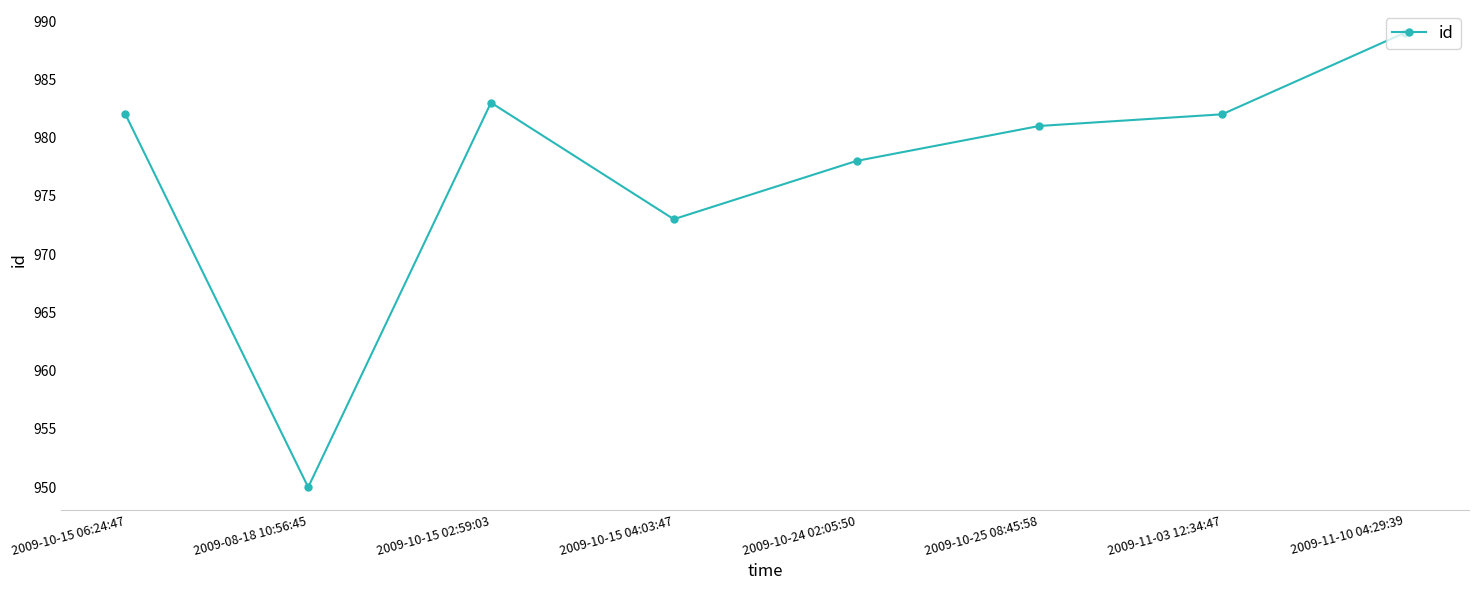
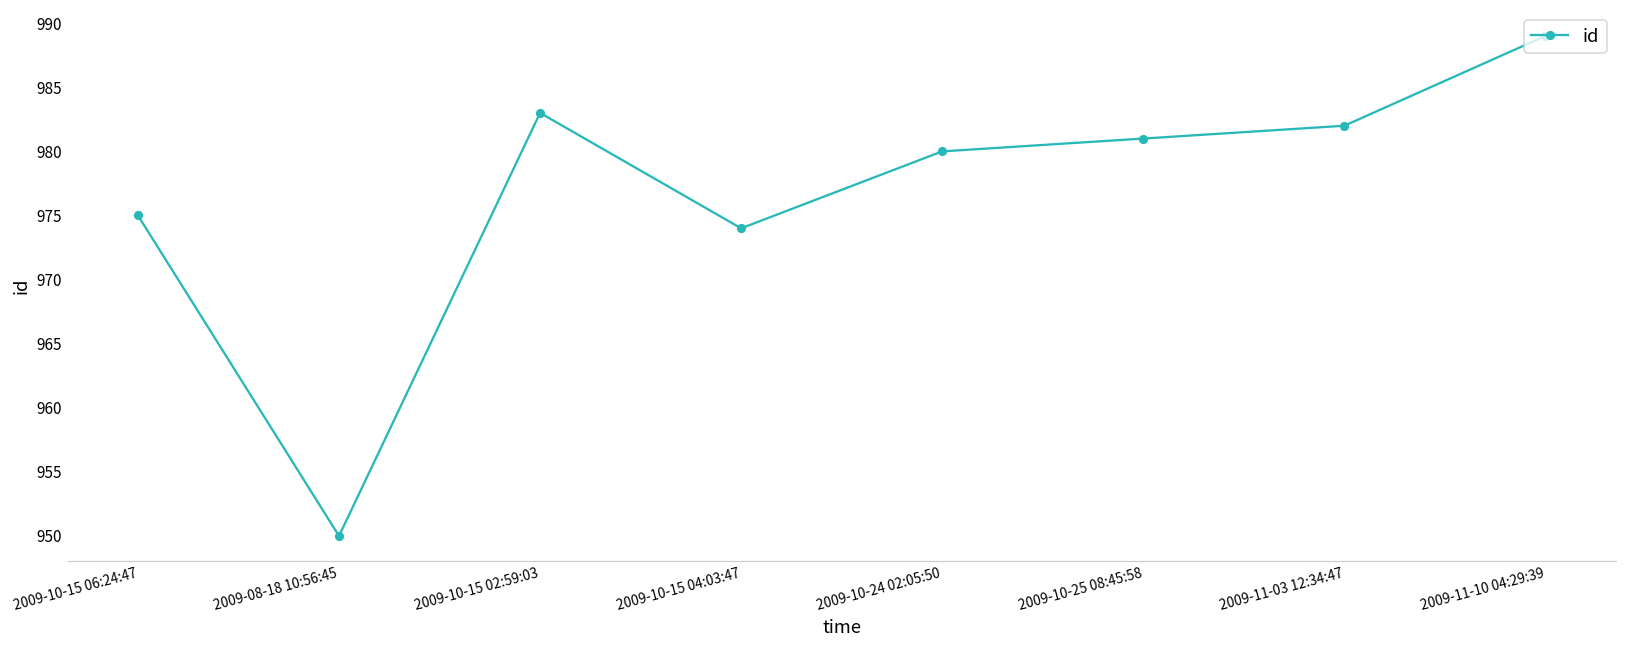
  {
-   "2009-10-15 06:24:47": 982,
+   "2009-10-15 06:24:47": 975,
    "2009-08-18 10:56:45": 950,
    "2009-10-15 02:59:03": 983,
-   "2009-10-15 04:03:47": 973,
-   "2009-10-24 02:05:50": 978,
+   "2009-10-15 04:03:47": 974,
+   "2009-10-24 02:05:50": 980,
    "2009-10-25 08:45:58": 981,
    "2009-11-03 12:34:47": 982
  }
